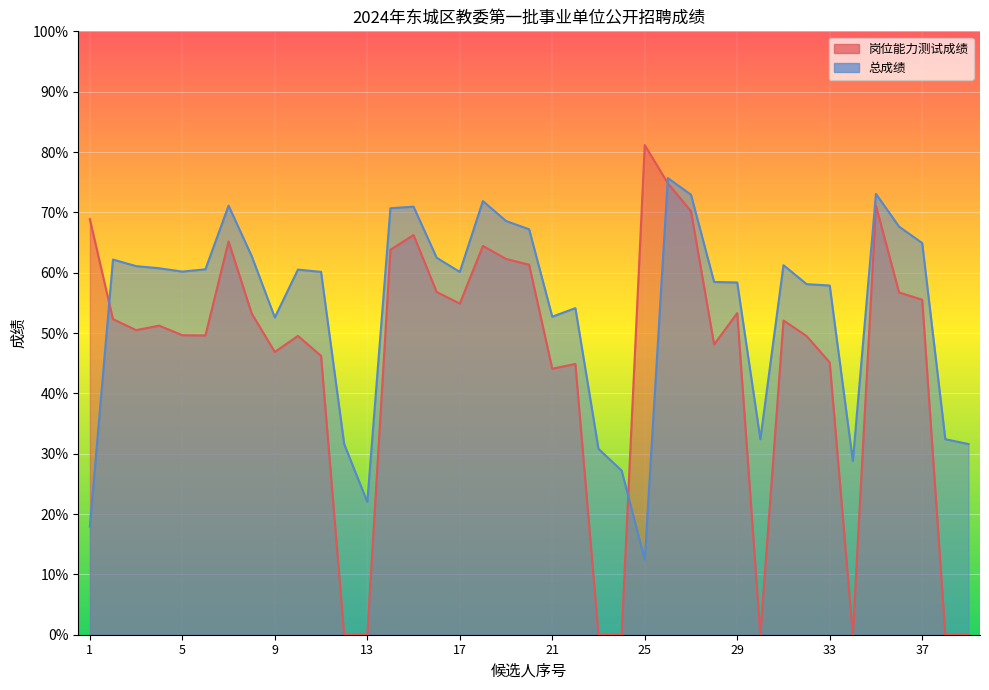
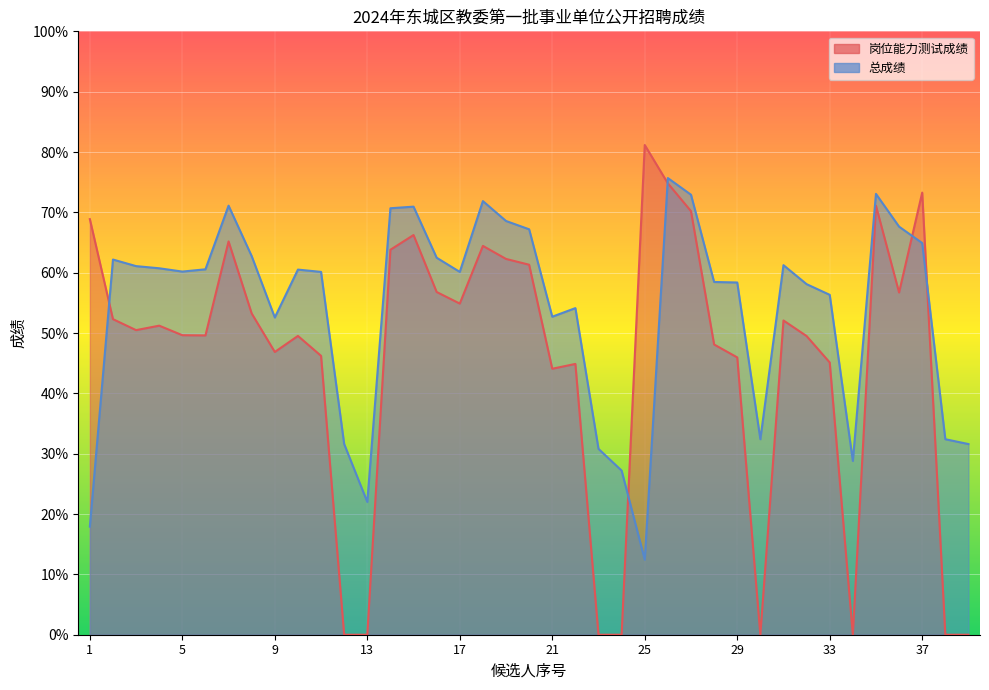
  {
    "岗位能力测试成绩": {
      "1": "69%",
      "5": "50%",
      "9": "47%",
      "13": "0%",
      "17": "55%",
      "21": "44%",
      "25": "81%",
-     "29": "53%",
+     "29": "46%",
      "33": "45%",
-     "37": "56%"
+     "37": "73%"
    },
    "总成绩": {
      "1": "18%",
      "5": "60%",
      "9": "53%",
      "13": "22%",
      "17": "60%",
      "21": "53%",
      "25": "12%",
      "29": "58%",
-     "33": "58%",
+     "33": "56%",
      "37": "65%"
    }
  }
